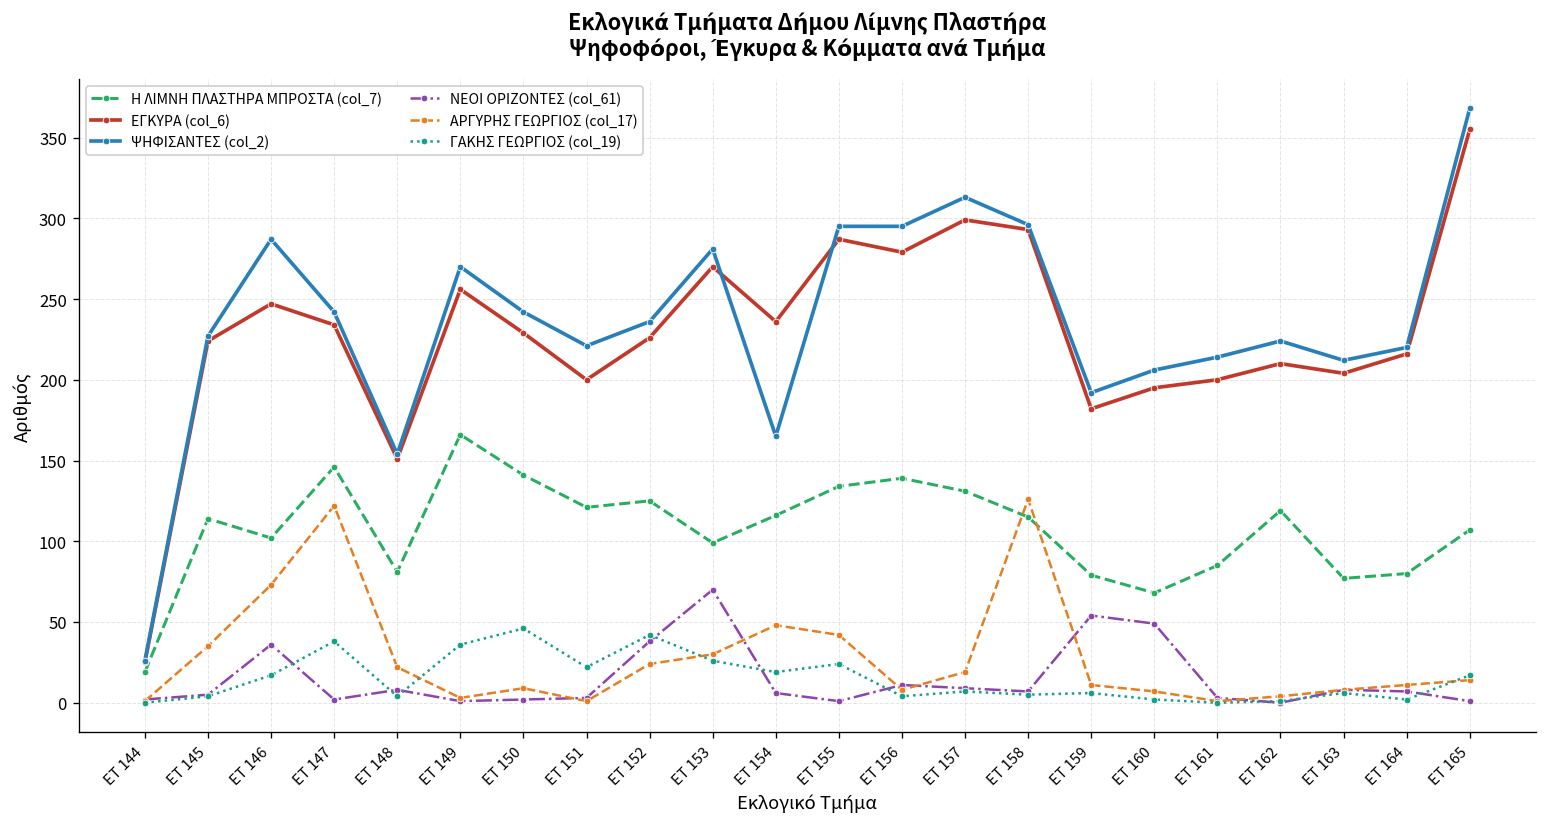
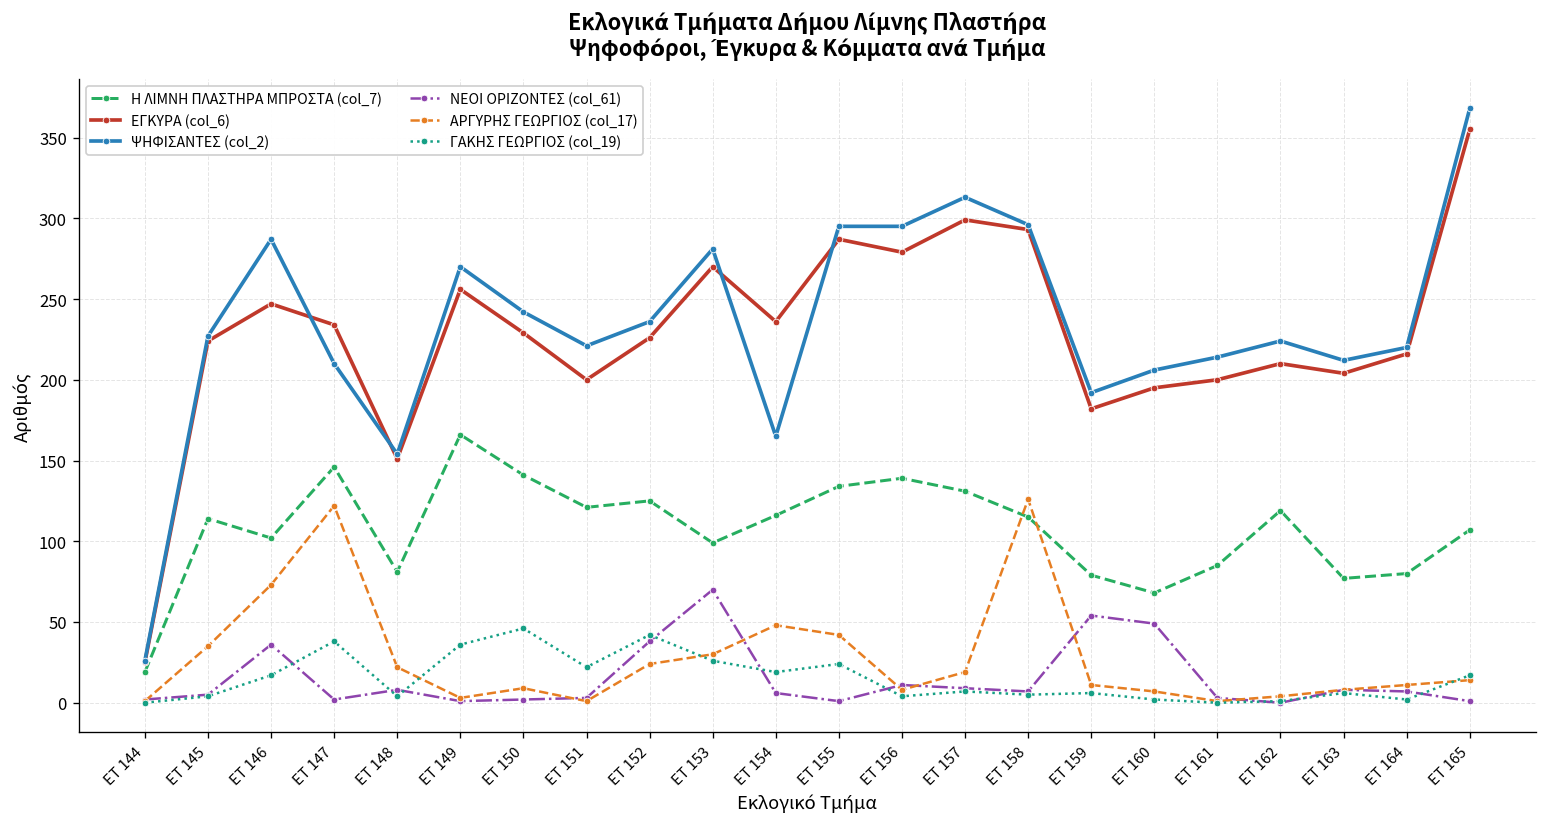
  {
    "ΕΓΚΥΡΑ (col_6)": {
      "ET 145": 224,
      "ET 146": 247,
      "ET 147": 234,
      "ET 148": 151,
      "ET 149": 256,
      "ET 150": 229,
      "ET 151": 200,
      "ET 152": 226,
      "ET 153": 270,
      "ET 154": 236,
      "ET 155": 287,
      "ET 156": 279,
      "ET 157": 299,
      "ET 158": 293,
      "ET 159": 182,
      "ET 160": 195,
      "ET 161": 200,
      "ET 162": 210,
      "ET 163": 204,
      "ET 164": 216,
      "ET 165": 355
    },
    "ΨΗΦΙΣΑΝΤΕΣ (col_2)": {
      "ET 145": 227,
      "ET 146": 287,
-     "ET 147": 242,
+     "ET 147": 210,
      "ET 148": 154,
      "ET 149": 270,
      "ET 150": 242,
      "ET 151": 221,
      "ET 152": 236,
      "ET 153": 281,
      "ET 154": 165,
      "ET 155": 295,
      "ET 156": 295,
      "ET 157": 313,
      "ET 158": 296,
      "ET 159": 192,
      "ET 160": 206,
      "ET 161": 214,
      "ET 162": 224,
      "ET 163": 212,
      "ET 164": 220,
      "ET 165": 368
    },
    "ΝΕΟΙ ΟΡΙΖΟΝΤΕΣ (col_61)": {
      "ET 146": 36,
      "ET 147": 2,
      "ET 148": 8,
      "ET 149": 1,
      "ET 150": 2,
      "ET 151": 3,
      "ET 152": 38,
      "ET 153": 70,
      "ET 154": 6,
      "ET 155": 1,
      "ET 156": 11,
      "ET 157": 9,
      "ET 158": 7,
      "ET 159": 54,
      "ET 160": 49,
      "ET 161": 3,
      "ET 164": 7,
      "ET 165": 1
    },
    "ΑΡΓΥΡΗΣ ΓΕΩΡΓΙΟΣ (col_17)": {
      "ET 145": 35,
      "ET 146": 73,
      "ET 147": 122,
      "ET 148": 22,
      "ET 149": 3,
      "ET 150": 9,
      "ET 151": 1,
      "ET 152": 24,
      "ET 153": 30,
      "ET 154": 48,
      "ET 155": 42,
      "ET 156": 8,
      "ET 157": 19,
      "ET 158": 126,
      "ET 159": 11,
      "ET 160": 7,
      "ET 162": 4,
      "ET 164": 11,
      "ET 165": 14
    }
  }
